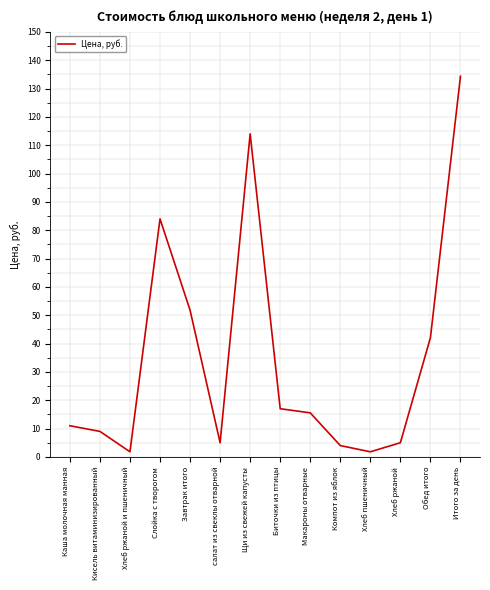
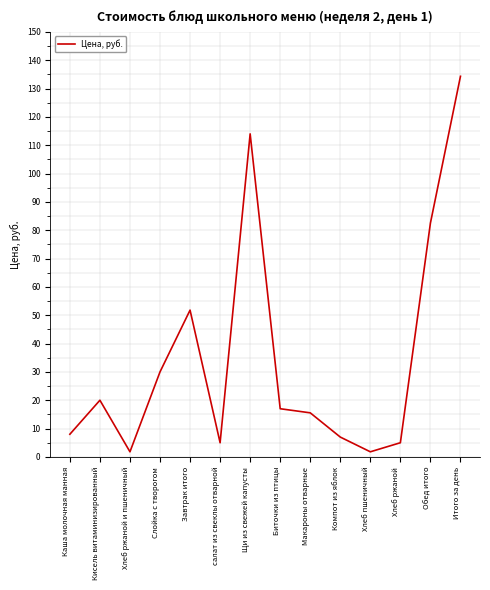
  {
-   "Каша молочная манная": 11,
-   "Кисель витаминизированный": 9,
+   "Каша молочная манная": 8,
+   "Кисель витаминизированный": 20,
    "Хлеб ржаной и пшеничный": 2,
-   "Слойка с творогом": 84,
+   "Слойка с творогом": 30,
    "Завтрак итого": 52,
    "салат из свеклы отварной": 5,
    "Щи из свежей капусты": 114,
    "Биточки из птицы": 17,
    "Макароны отварные": 16,
-   "Компот из яблок": 4,
+   "Компот из яблок": 7,
    "Хлеб пшеничный": 2,
    "Хлеб ржаной": 5,
-   "Обед итого": 42,
+   "Обед итого": 83,
    "Итого за день": 134
  }
